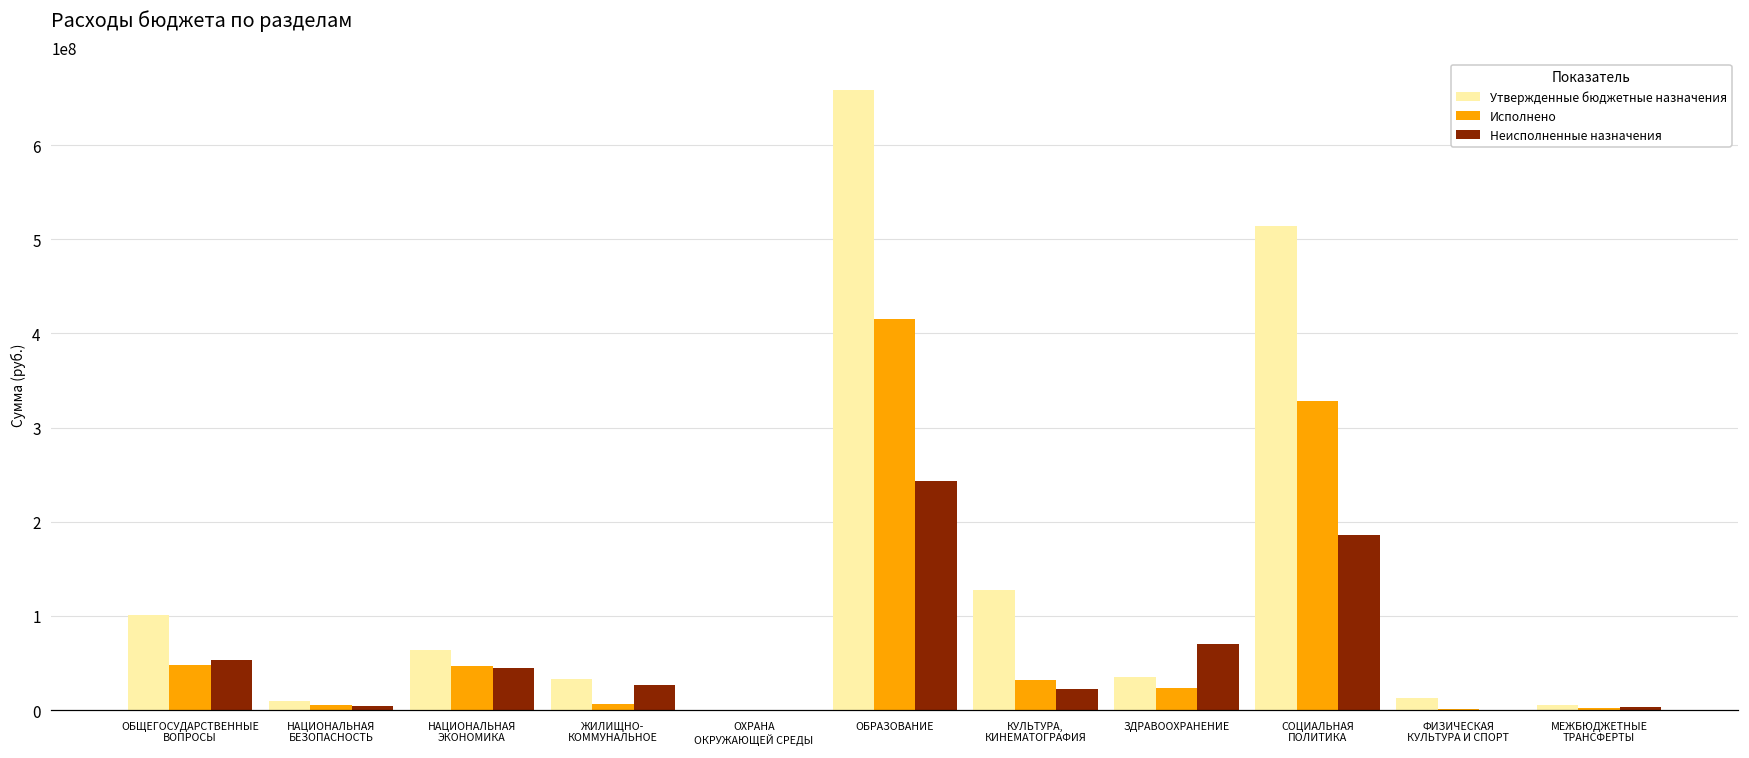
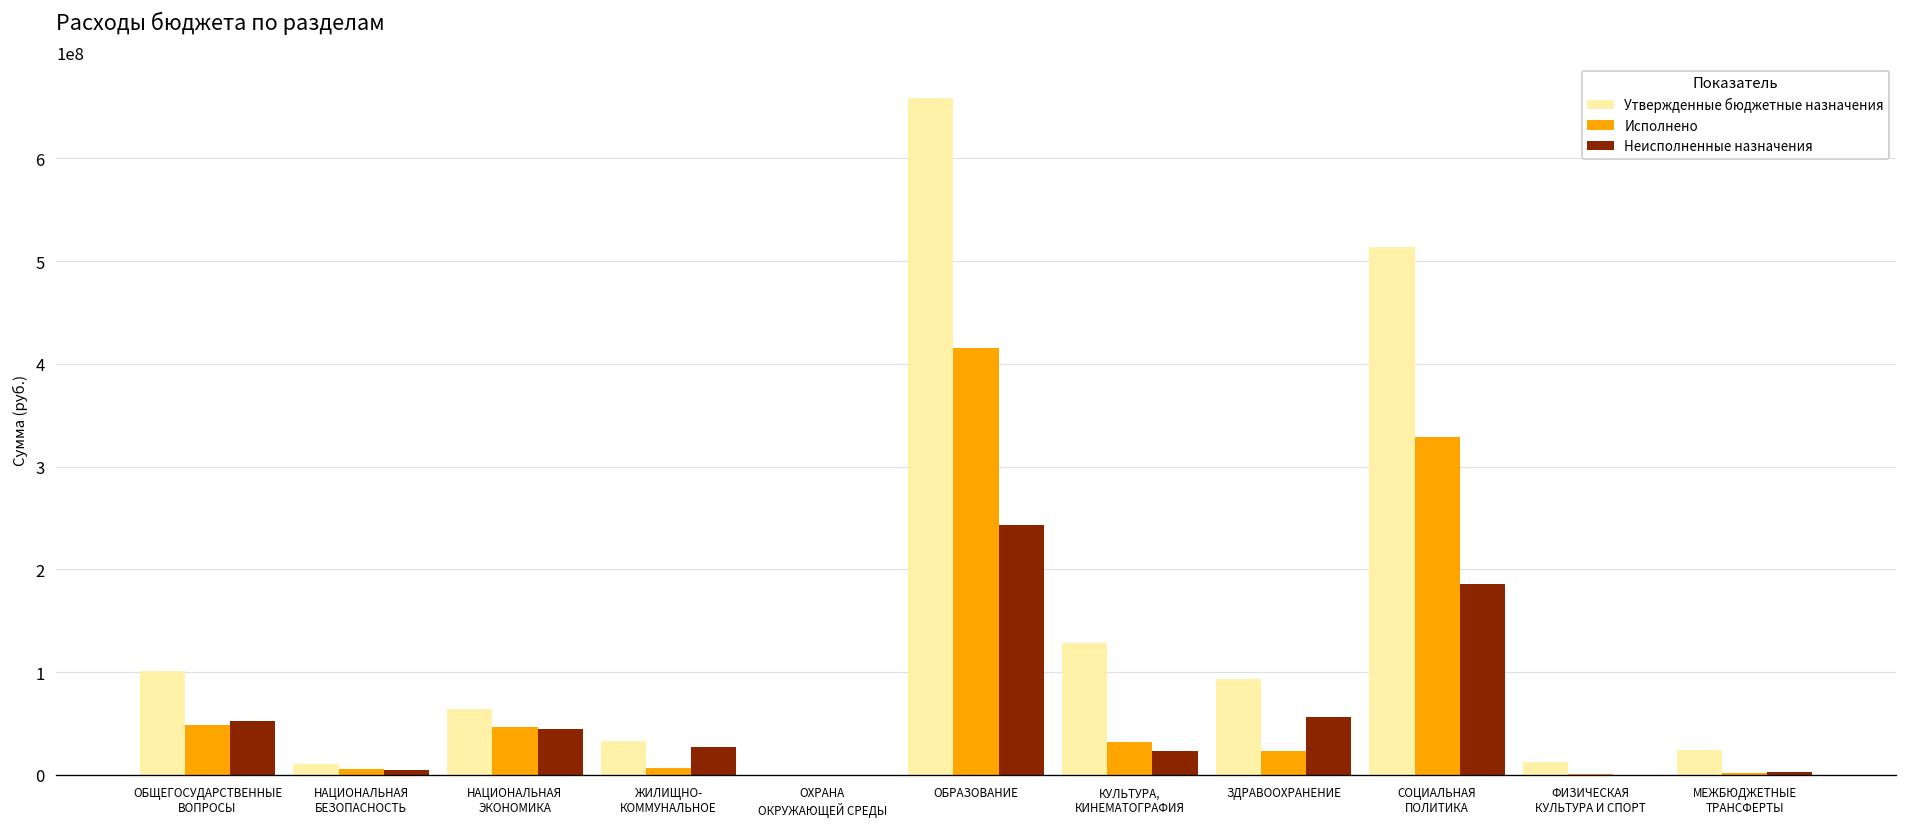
  {
    "Утвержденные бюджетные назначения": {
      "ОБЩЕГОСУДАРСТВЕННЫЕ ВОПРОСЫ": 100000000,
      "НАЦИОНАЛЬНАЯ БЕЗОПАСНОСТЬ": 10000000,
      "НАЦИОНАЛЬНАЯ ЭКОНОМИКА": 60000000,
      "ЖИЛИЩНО- КОММУНАЛЬНОЕ": 30000000,
      "ОБРАЗОВАНИЕ": 660000000,
      "КУЛЬТУРА, КИНЕМАТОГРАФИЯ": 130000000,
-     "ЗДРАВООХРАНЕНИЕ": 40000000,
+     "ЗДРАВООХРАНЕНИЕ": 90000000,
      "СОЦИАЛЬНАЯ ПОЛИТИКА": 510000000,
      "ФИЗИЧЕСКАЯ КУЛЬТУРА И СПОРТ": 10000000,
-     "МЕЖБЮДЖЕТНЫЕ ТРАНСФЕРТЫ": 10000000
+     "МЕЖБЮДЖЕТНЫЕ ТРАНСФЕРТЫ": 20000000
    },
    "Исполнено": {
      "ОБЩЕГОСУДАРСТВЕННЫЕ ВОПРОСЫ": 50000000,
      "НАЦИОНАЛЬНАЯ БЕЗОПАСНОСТЬ": 10000000,
      "НАЦИОНАЛЬНАЯ ЭКОНОМИКА": 50000000,
      "ЖИЛИЩНО- КОММУНАЛЬНОЕ": 10000000,
      "ОБРАЗОВАНИЕ": 420000000,
      "КУЛЬТУРА, КИНЕМАТОГРАФИЯ": 30000000,
      "ЗДРАВООХРАНЕНИЕ": 20000000,
      "СОЦИАЛЬНАЯ ПОЛИТИКА": 330000000
    },
    "Неисполненные назначения": {
      "ОБЩЕГОСУДАРСТВЕННЫЕ ВОПРОСЫ": 50000000,
      "НАЦИОНАЛЬНАЯ БЕЗОПАСНОСТЬ": 0,
      "НАЦИОНАЛЬНАЯ ЭКОНОМИКА": 40000000,
      "ЖИЛИЩНО- КОММУНАЛЬНОЕ": 30000000,
      "ОБРАЗОВАНИЕ": 240000000,
      "КУЛЬТУРА, КИНЕМАТОГРАФИЯ": 20000000,
-     "ЗДРАВООХРАНЕНИЕ": 70000000,
+     "ЗДРАВООХРАНЕНИЕ": 60000000,
      "СОЦИАЛЬНАЯ ПОЛИТИКА": 190000000,
      "МЕЖБЮДЖЕТНЫЕ ТРАНСФЕРТЫ": 0
    }
  }
